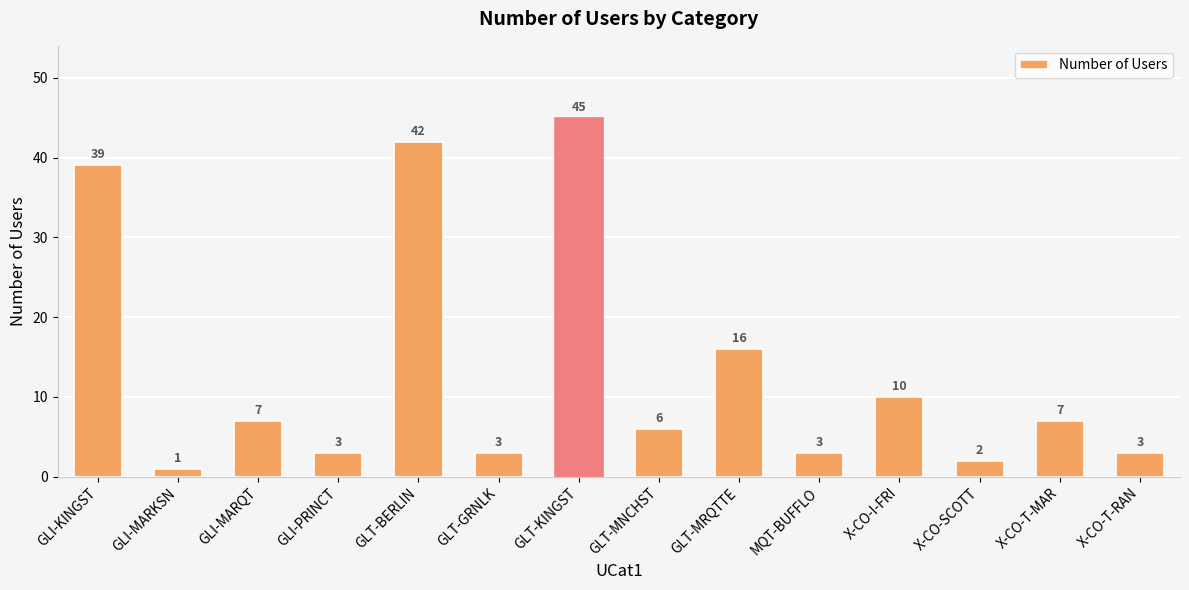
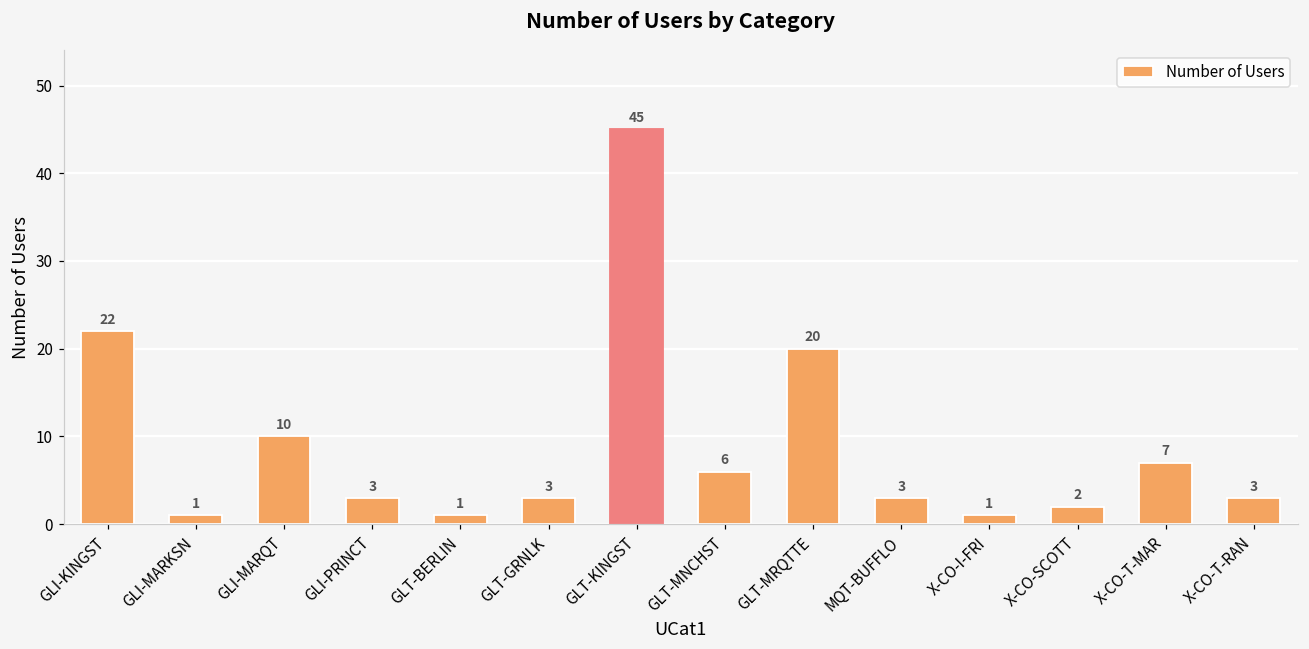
  {
-   "GLI-KINGST": 39,
+   "GLI-KINGST": 22,
    "GLI-MARKSN": 1,
-   "GLI-MARQT": 7,
+   "GLI-MARQT": 10,
    "GLI-PRINCT": 3,
-   "GLT-BERLIN": 42,
+   "GLT-BERLIN": 1,
    "GLT-GRNLK": 3,
    "GLT-KINGST": 45,
    "GLT-MNCHST": 6,
-   "GLT-MRQTTE": 16,
+   "GLT-MRQTTE": 20,
    "MQT-BUFFLO": 3,
-   "X-CO-I-FRI": 10,
+   "X-CO-I-FRI": 1,
    "X-CO-SCOTT": 2,
    "X-CO-T-MAR": 7,
    "X-CO-T-RAN": 3
  }
